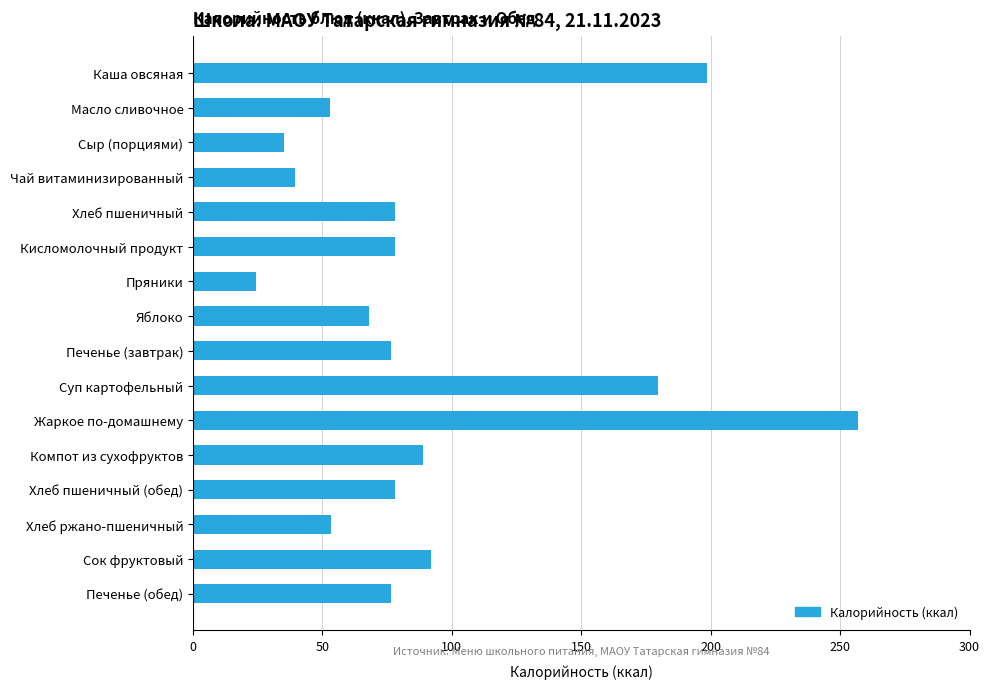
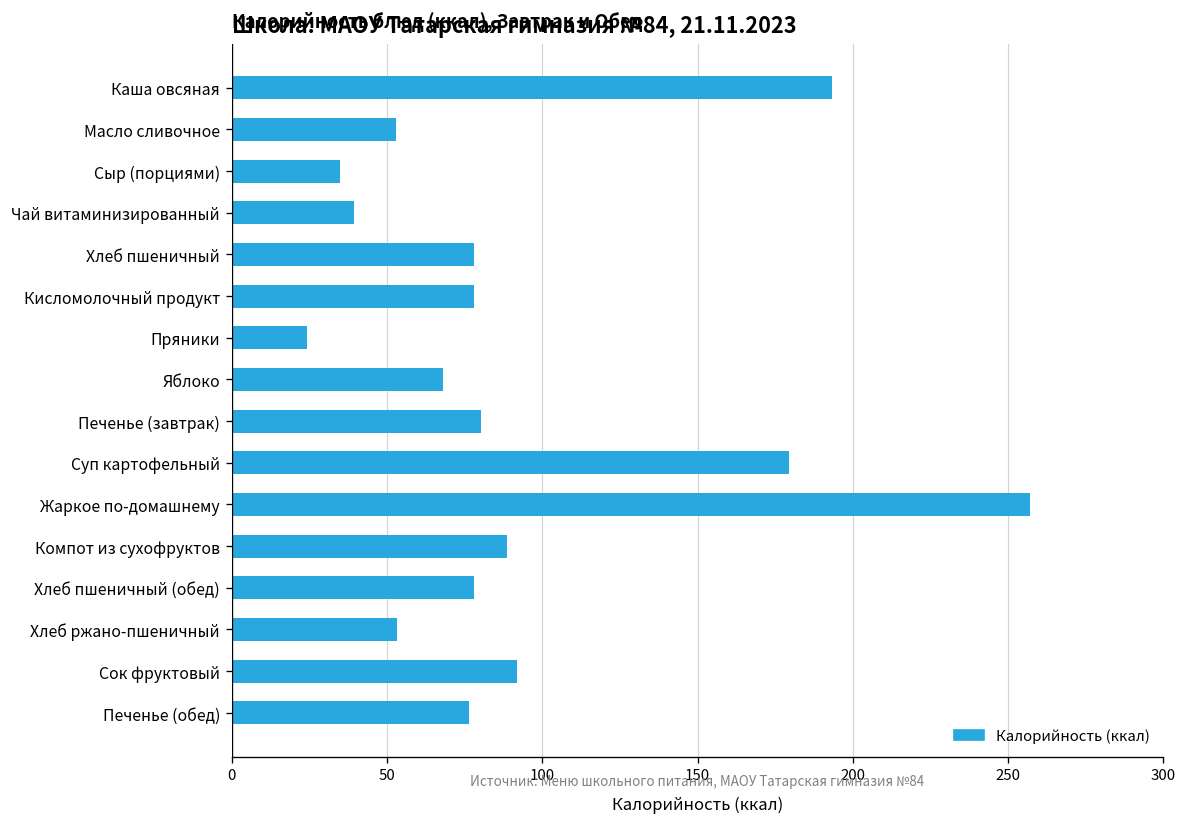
  {
-   "Каша овсяная": 199,
+   "Каша овсяная": 193,
    "Масло сливочное": 53,
    "Сыр (порциями)": 35,
    "Чай витаминизированный": 39,
    "Хлеб пшеничный": 78,
    "Кисломолочный продукт": 78,
    "Пряники": 24,
    "Яблоко": 68,
-   "Печенье (завтрак)": 77,
+   "Печенье (завтрак)": 80,
    "Суп картофельный": 180,
    "Жаркое по-домашнему": 257,
    "Компот из сухофруктов": 89,
    "Хлеб пшеничный (обед)": 78,
    "Хлеб ржано-пшеничный": 53,
    "Сок фруктовый": 92,
    "Печенье (обед)": 77
  }
